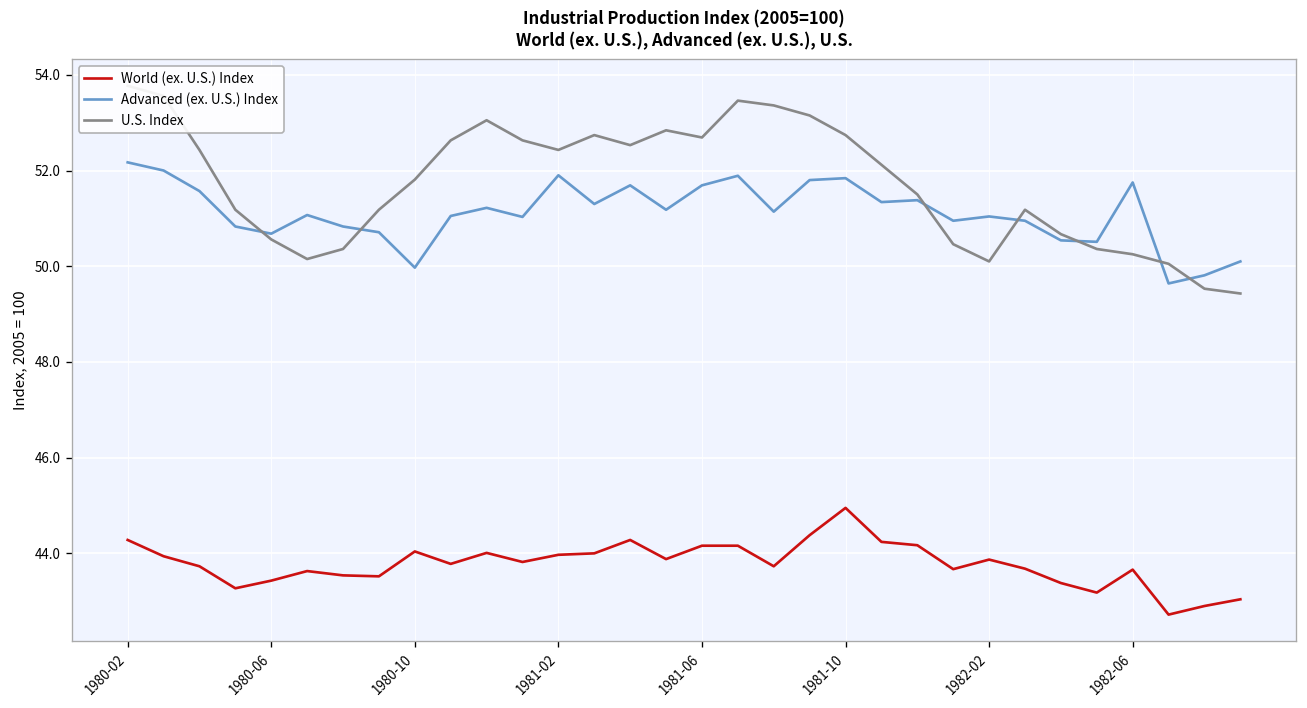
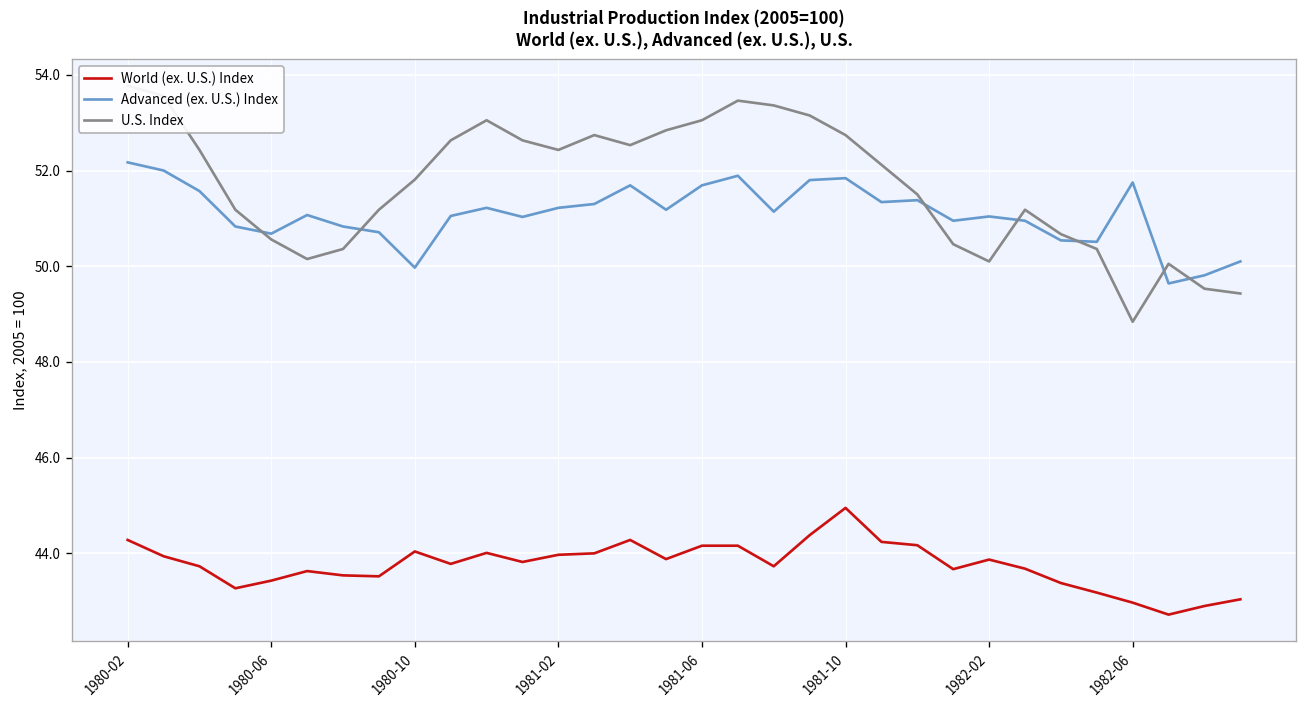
  {
    "World (ex. U.S.) Index": {
      "1980-02": 44.3,
      "1980-06": 43.4,
      "1980-10": 44.0,
      "1981-02": 44.0,
      "1981-06": 44.2,
      "1981-10": 45.0,
      "1982-02": 43.9,
-     "1982-06": 43.7
+     "1982-06": 43.0
    },
    "Advanced (ex. U.S.) Index": {
      "1980-02": 52.2,
      "1980-06": 50.7,
      "1980-10": 50.0,
-     "1981-02": 51.9,
+     "1981-02": 51.2,
      "1981-06": 51.7,
      "1981-10": 51.8,
      "1982-02": 51.0,
      "1982-06": 51.8
    },
    "U.S. Index": {
      "1980-06": 50.6,
      "1980-10": 51.8,
      "1981-02": 52.4,
-     "1981-06": 52.7,
+     "1981-06": 53.1,
      "1981-10": 52.7,
      "1982-02": 50.1,
-     "1982-06": 50.3
+     "1982-06": 48.8
    }
  }
